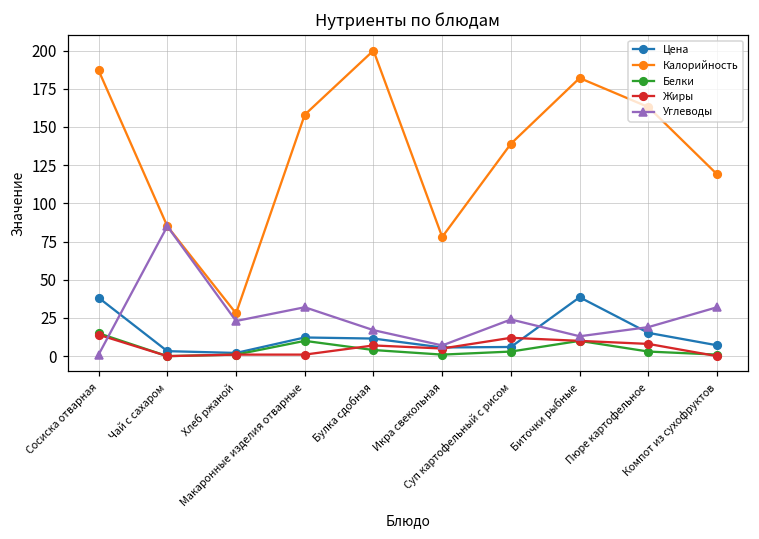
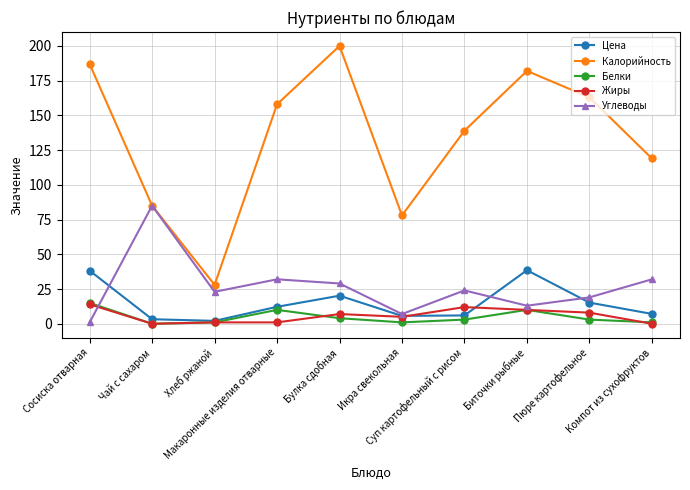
  {
    "Цена": {
      "Сосиска отварная": 38,
      "Чай с сахаром": 3,
      "Макаронные изделия отварные": 12,
-     "Булка сдобная": 12,
+     "Булка сдобная": 20,
      "Суп картофельный с рисом": 6,
      "Биточки рыбные": 39,
      "Пюре картофельное": 15,
      "Компот из сухофруктов": 7
    },
    "Калорийность": {
      "Сосиска отварная": 187,
      "Хлеб ржаной": 28,
      "Макаронные изделия отварные": 158,
      "Булка сдобная": 200,
      "Икра свекольная": 78,
      "Суп картофельный с рисом": 139,
      "Биточки рыбные": 182,
      "Компот из сухофруктов": 119
    },
    "Белки": {
      "Макаронные изделия отварные": 10,
      "Булка сдобная": 4,
      "Икра свекольная": 1,
      "Суп картофельный с рисом": 3,
      "Пюре картофельное": 3
    },
    "Жиры": {
      "Макаронные изделия отварные": 1,
      "Булка сдобная": 7,
      "Суп картофельный с рисом": 12,
      "Пюре картофельное": 8
    },
    "Углеводы": {
      "Сосиска отварная": 1,
      "Хлеб ржаной": 23,
      "Макаронные изделия отварные": 32,
-     "Булка сдобная": 17,
+     "Булка сдобная": 29,
      "Суп картофельный с рисом": 24,
      "Биточки рыбные": 13,
      "Пюре картофельное": 19,
      "Компот из сухофруктов": 32
    }
  }
